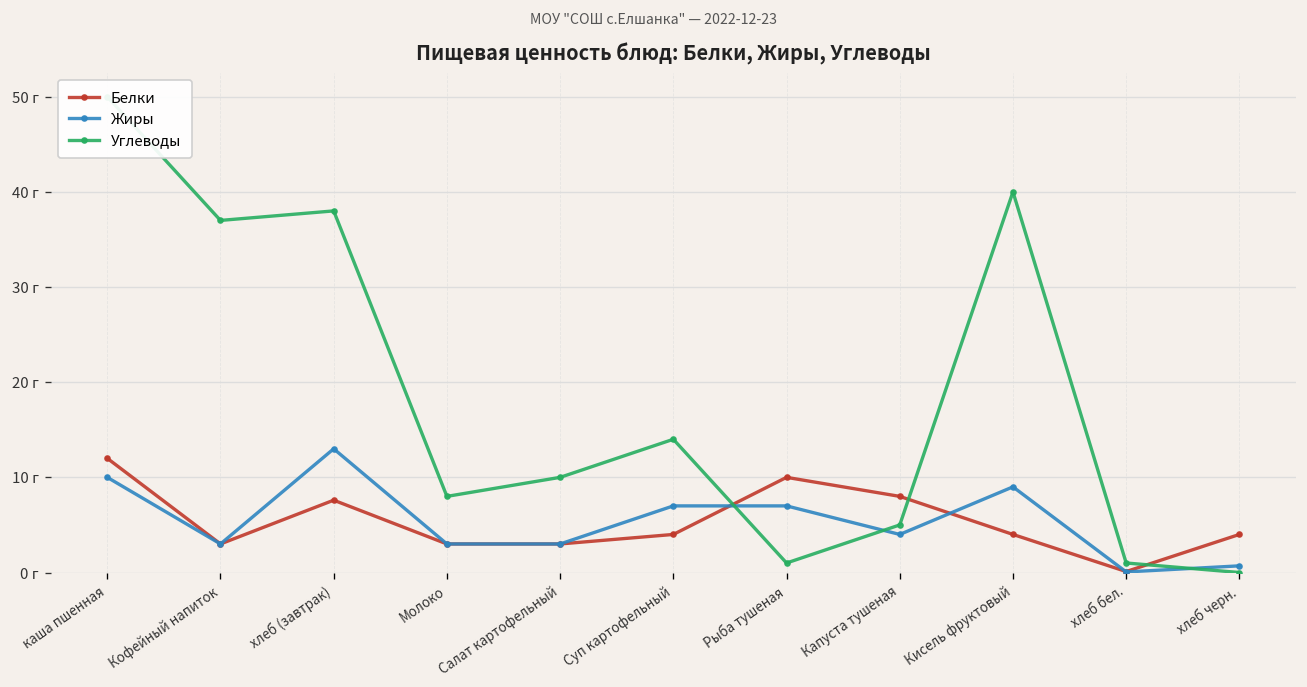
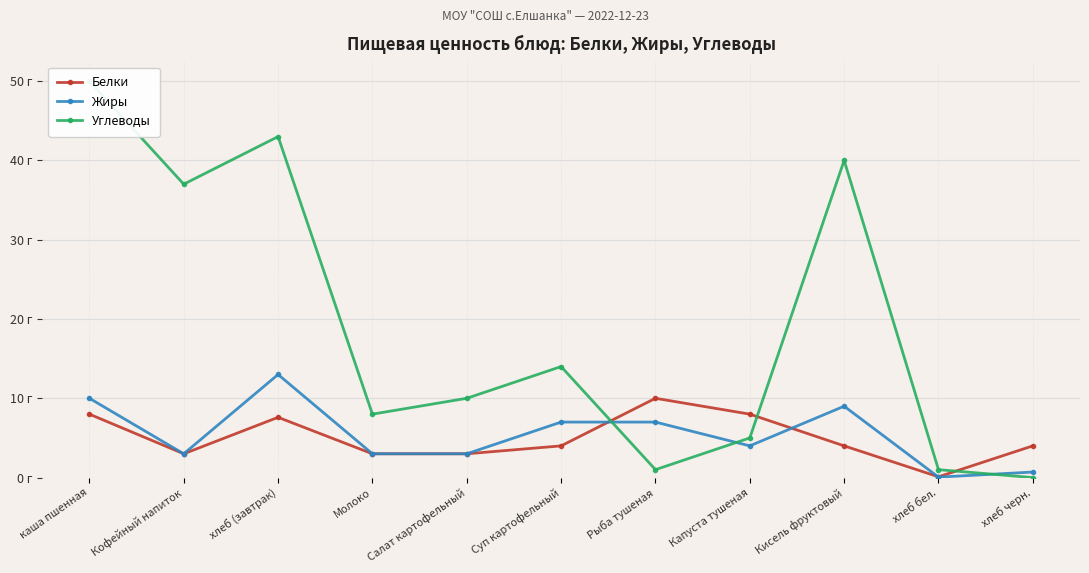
  {
    "Белки": {
-     "каша пшенная": "12 г",
+     "каша пшенная": "8 г",
      "хлеб (завтрак)": "8 г",
      "Суп картофельный": "4 г",
      "Рыба тушеная": "10 г",
      "Капуста тушеная": "8 г",
      "Кисель фруктовый": "4 г",
      "хлеб черн.": "4 г"
    },
    "Жиры": {
      "каша пшенная": "10 г",
      "хлеб (завтрак)": "13 г",
      "Суп картофельный": "7 г",
      "Рыба тушеная": "7 г",
      "Капуста тушеная": "4 г",
      "Кисель фруктовый": "9 г",
      "хлеб черн.": "1 г"
    },
    "Углеводы": {
      "Кофейный напиток": "37 г",
-     "хлеб (завтрак)": "38 г",
+     "хлеб (завтрак)": "43 г",
      "Молоко": "8 г",
      "Салат картофельный": "10 г",
      "Суп картофельный": "14 г",
      "Рыба тушеная": "1 г",
      "Капуста тушеная": "5 г",
      "Кисель фруктовый": "40 г",
      "хлеб бел.": "1 г",
      "хлеб черн.": "0 г"
    }
  }
